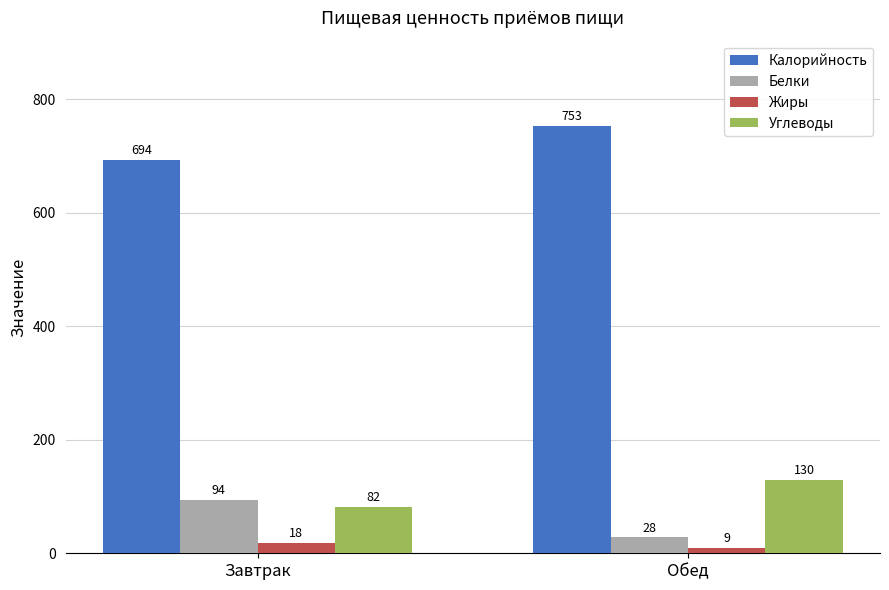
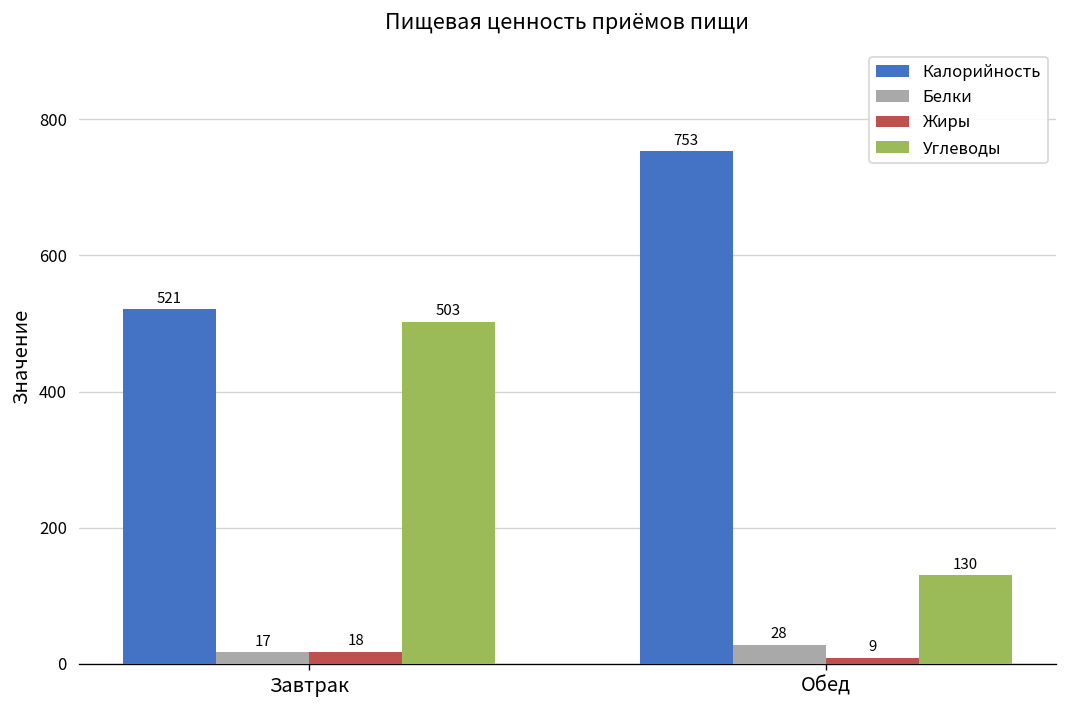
  {
    "Калорийность": {
-     "Завтрак": 694,
+     "Завтрак": 521,
      "Обед": 753
    },
    "Белки": {
-     "Завтрак": 94,
+     "Завтрак": 17,
      "Обед": 28
    },
    "Жиры": {
      "Завтрак": 18,
      "Обед": 9
    },
    "Углеводы": {
-     "Завтрак": 82,
+     "Завтрак": 503,
      "Обед": 130
    }
  }
